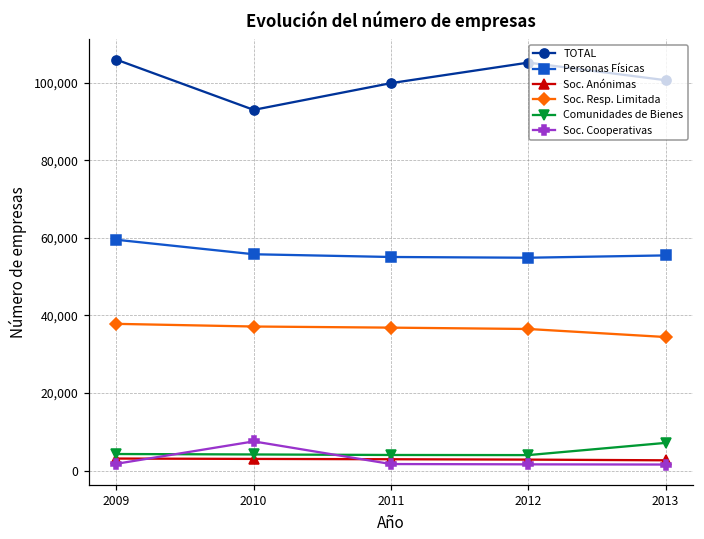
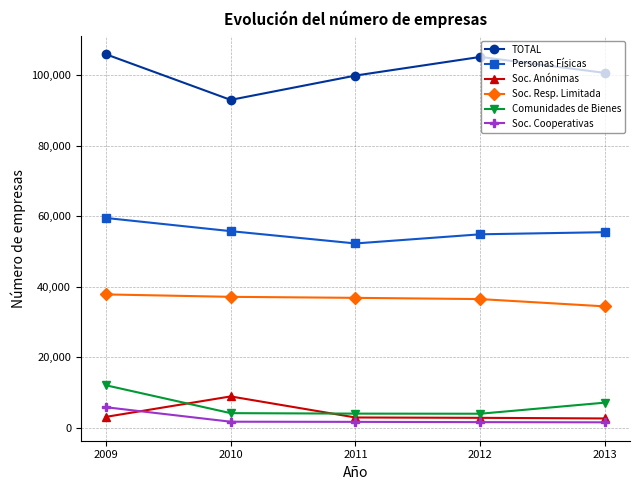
  {
    "TOTAL": {
      "2009": "106,000",
      "2010": "93,000",
      "2011": "100,000",
      "2012": "105,000"
    },
    "Personas Físicas": {
      "2009": "60,000",
      "2010": "56,000",
-     "2011": "55,000",
+     "2011": "52,000",
      "2012": "55,000",
      "2013": "55,000"
    },
    "Soc. Anónimas": {
      "2009": "3,000",
-     "2010": "3,000",
+     "2010": "9,000",
      "2011": "3,000",
      "2012": "3,000",
      "2013": "3,000"
    },
    "Soc. Resp. Limitada": {
      "2009": "38,000",
      "2010": "37,000",
      "2011": "37,000",
      "2012": "37,000",
      "2013": "34,000"
    },
    "Comunidades de Bienes": {
-     "2009": "4,000",
+     "2009": "12,000",
      "2010": "4,000",
      "2011": "4,000",
      "2012": "4,000",
      "2013": "7,000"
    },
    "Soc. Cooperativas": {
-     "2009": "2,000",
-     "2010": "8,000",
+     "2009": "6,000",
+     "2010": "2,000",
      "2011": "2,000",
      "2012": "2,000",
      "2013": "2,000"
    }
  }
